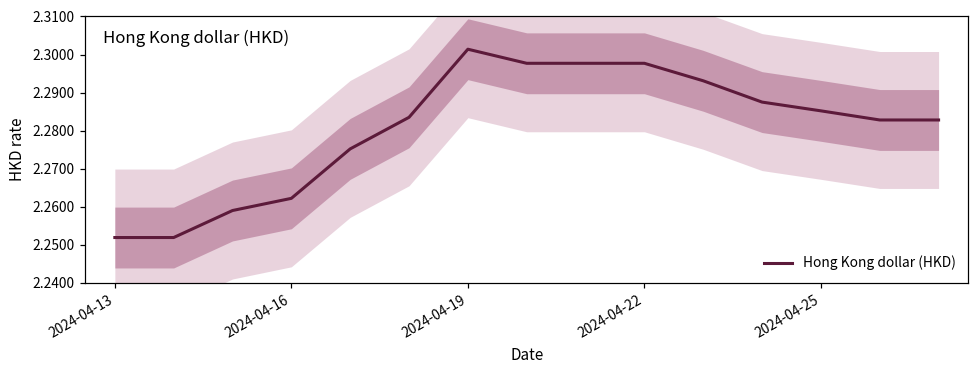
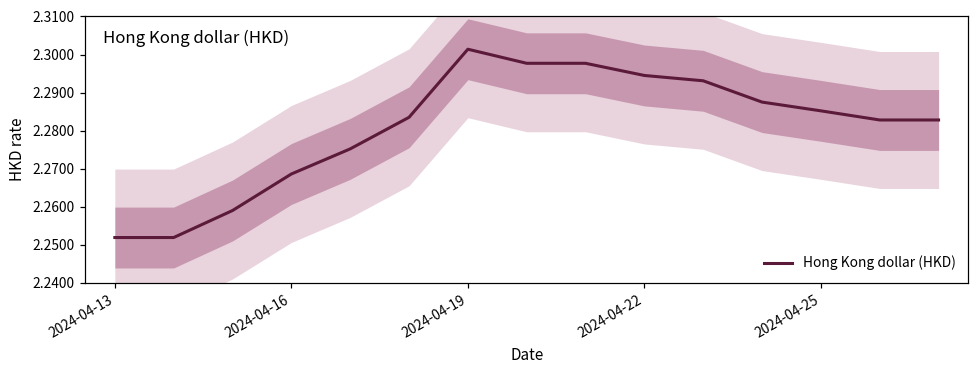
  {
    "Hong Kong dollar (HKD)": {
      "2024-04-13": 2.252,
-     "2024-04-16": 2.262,
+     "2024-04-16": 2.269,
      "2024-04-19": 2.301,
-     "2024-04-22": 2.298,
+     "2024-04-22": 2.295,
      "2024-04-25": 2.285
    }
  }
